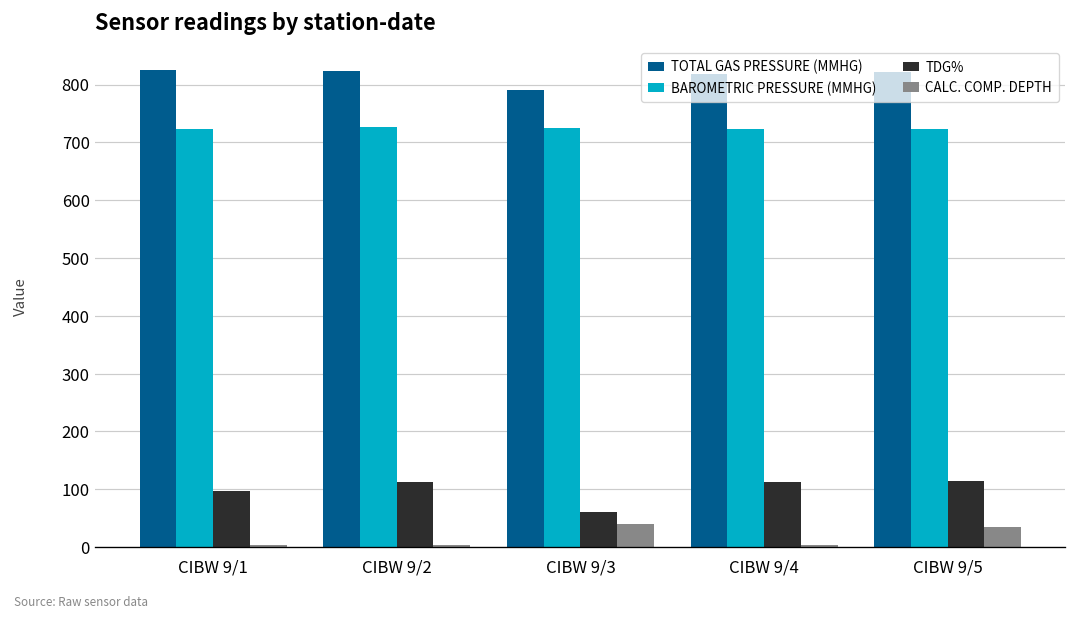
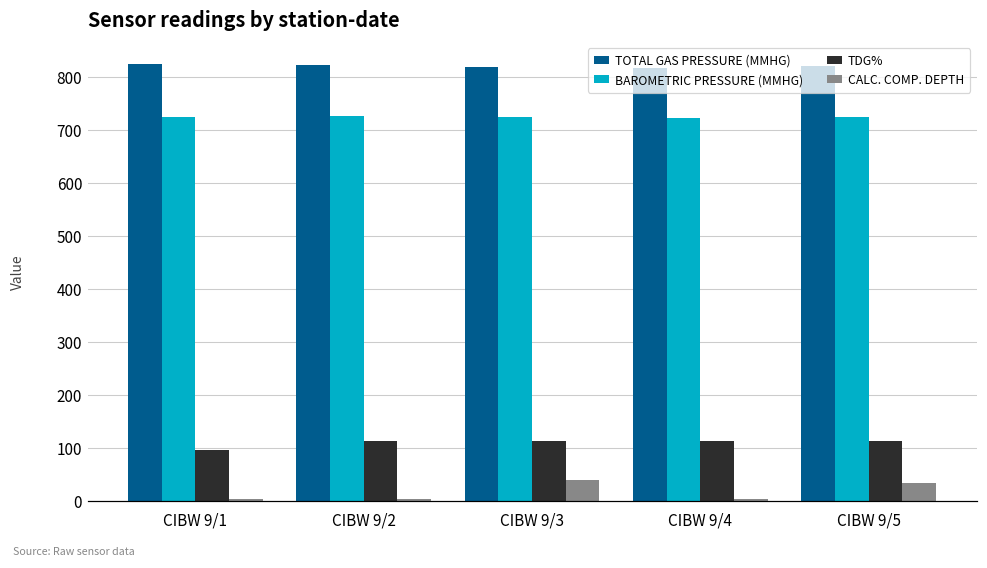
  {
    "TOTAL GAS PRESSURE (MMHG)": {
      "CIBW 9/1": 830,
      "CIBW 9/2": 820,
-     "CIBW 9/3": 790
+     "CIBW 9/3": 820
    },
    "BAROMETRIC PRESSURE (MMHG)": {
      "CIBW 9/1": 720,
      "CIBW 9/2": 730,
      "CIBW 9/3": 730,
      "CIBW 9/4": 720,
      "CIBW 9/5": 720
    },
    "TDG%": {
      "CIBW 9/1": 100,
      "CIBW 9/2": 110,
-     "CIBW 9/3": 60,
+     "CIBW 9/3": 110,
      "CIBW 9/4": 110,
      "CIBW 9/5": 110
    },
    "CALC. COMP. DEPTH": {
      "CIBW 9/3": 40,
      "CIBW 9/5": 30
    }
  }
